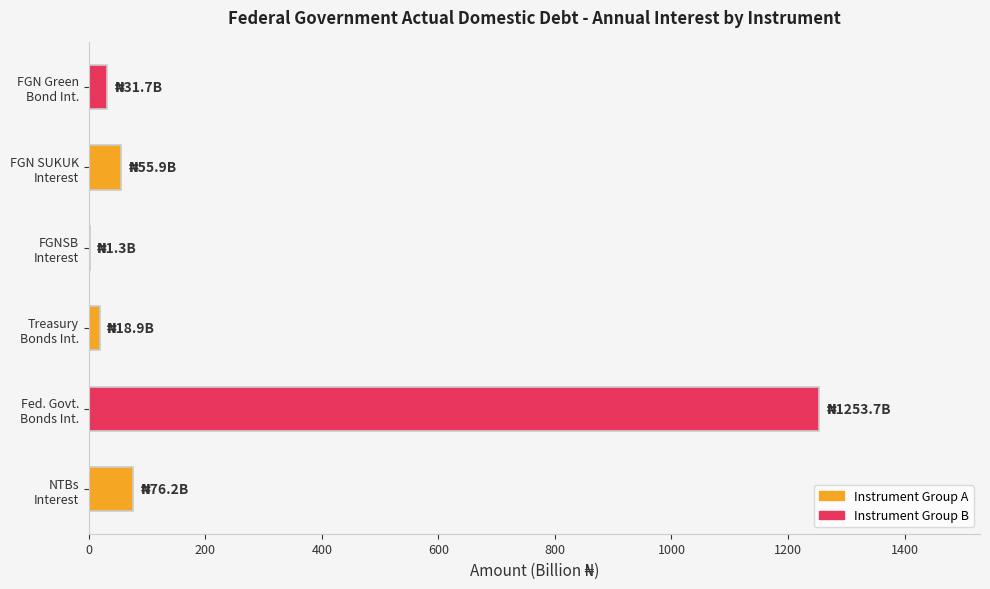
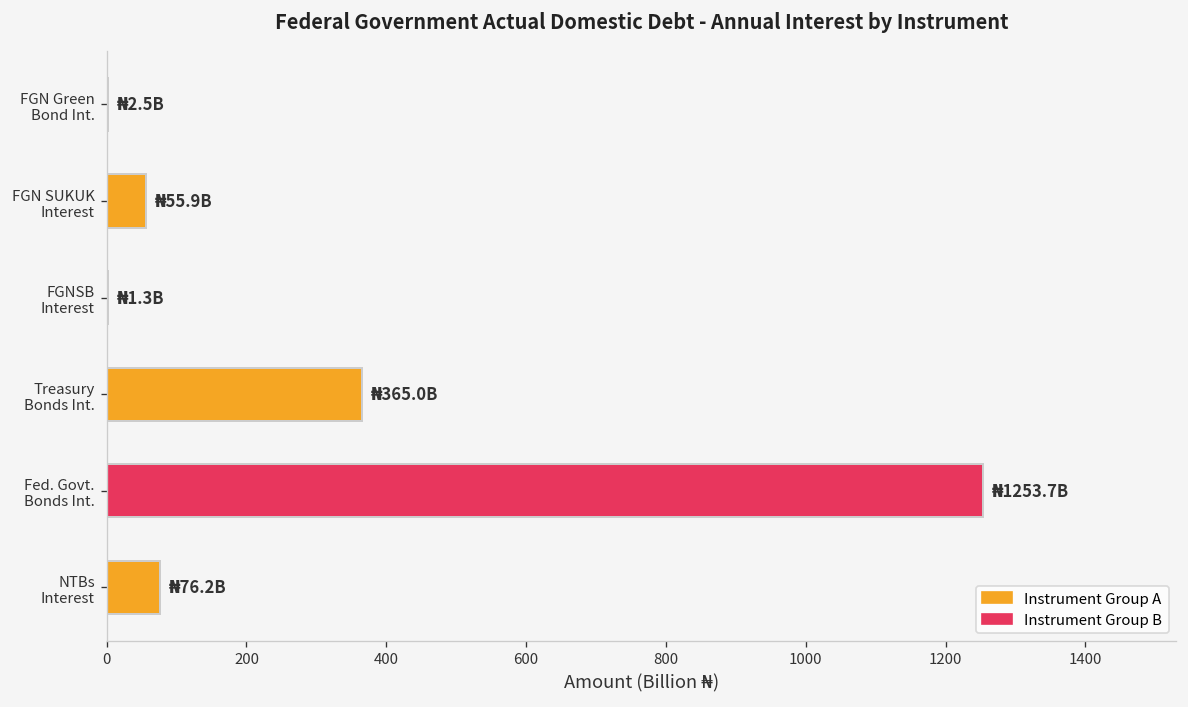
  {
-   "FGN Green Bond Int.": "31.7B",
+   "FGN Green Bond Int.": "2.5B",
    "FGN SUKUK Interest": "55.9B",
    "FGNSB Interest": "1.3B",
-   "Treasury Bonds Int.": "18.9B",
+   "Treasury Bonds Int.": "365.0B",
    "Fed. Govt. Bonds Int.": "1253.7B",
    "NTBs Interest": "76.2B"
  }
